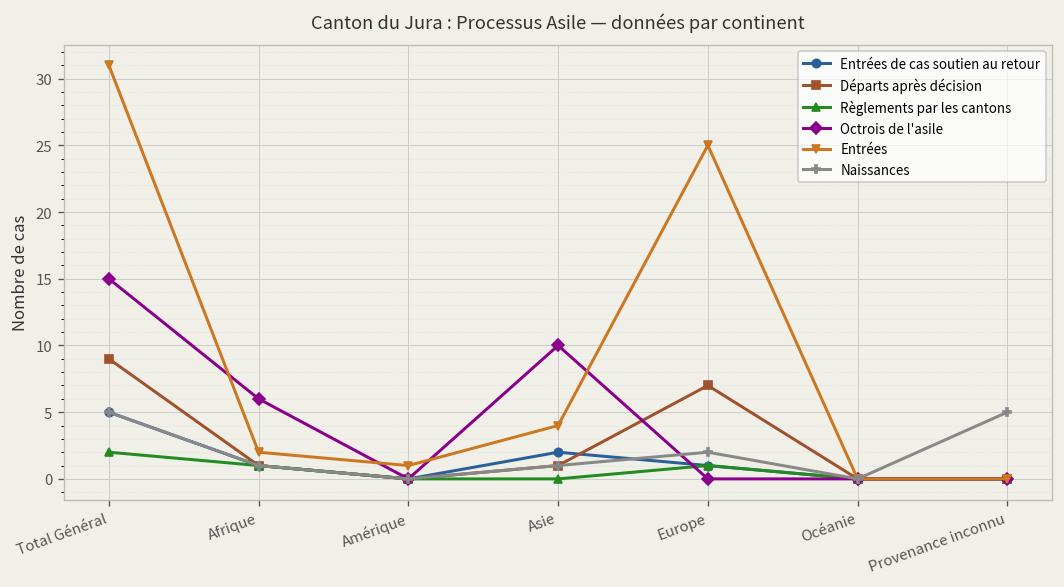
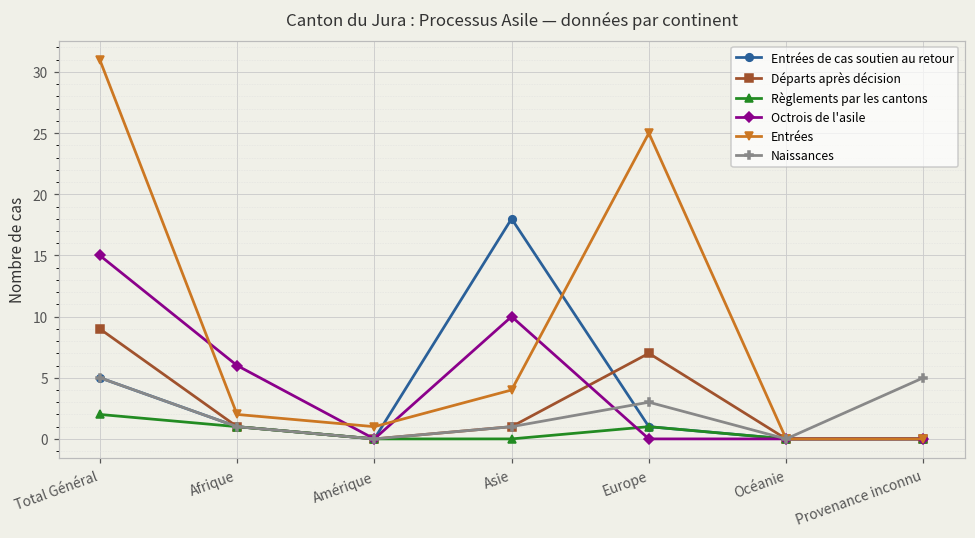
  {
    "Entrées de cas soutien au retour": {
-     "Asie": 2
+     "Asie": 18
    },
    "Règlements par les cantons": {
      "Total Général": 2,
      "Asie": 0
    },
    "Octrois de l'asile": {
      "Total Général": 15,
      "Afrique": 6,
      "Asie": 10,
      "Europe": 0
    },
    "Naissances": {
-     "Europe": 2,
+     "Europe": 3,
      "Provenance inconnu": 5
    }
  }
